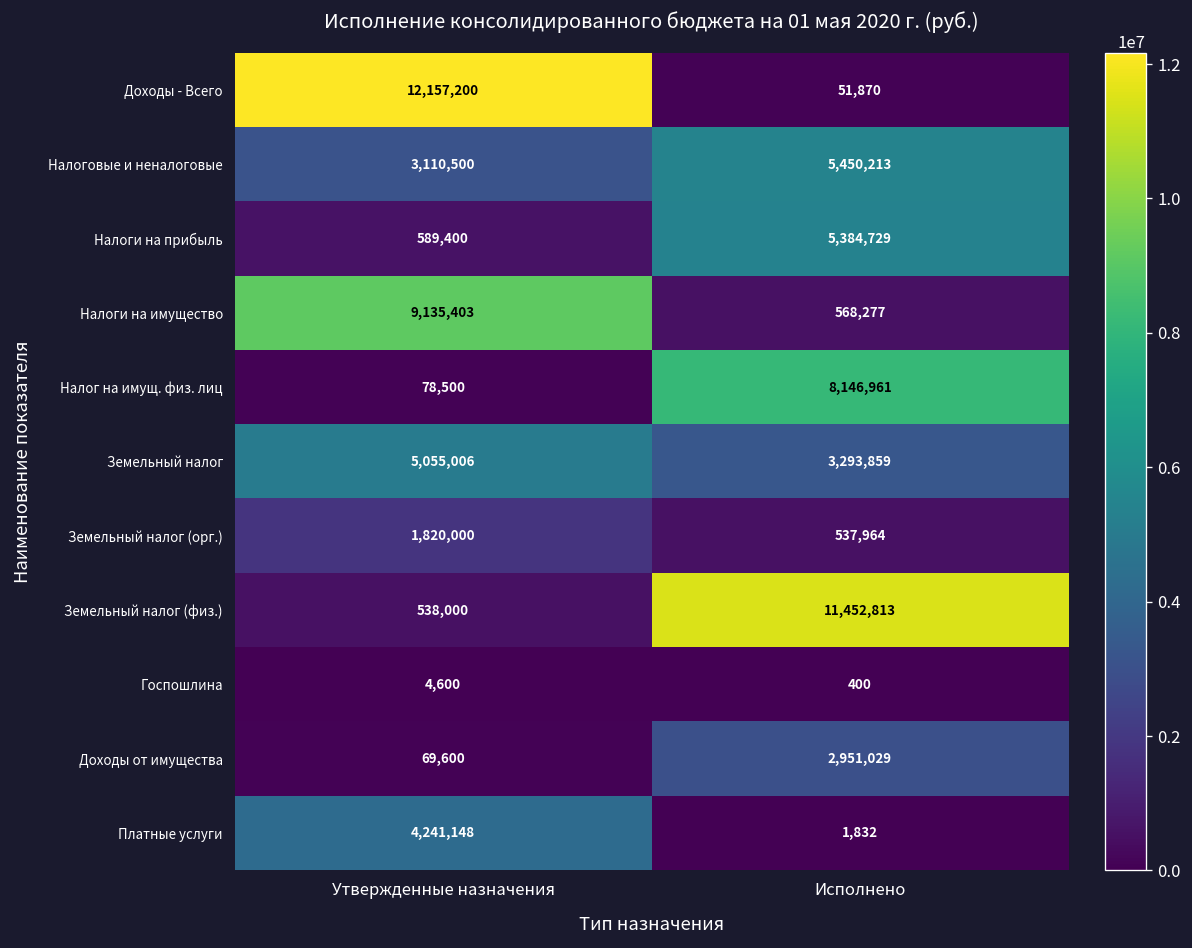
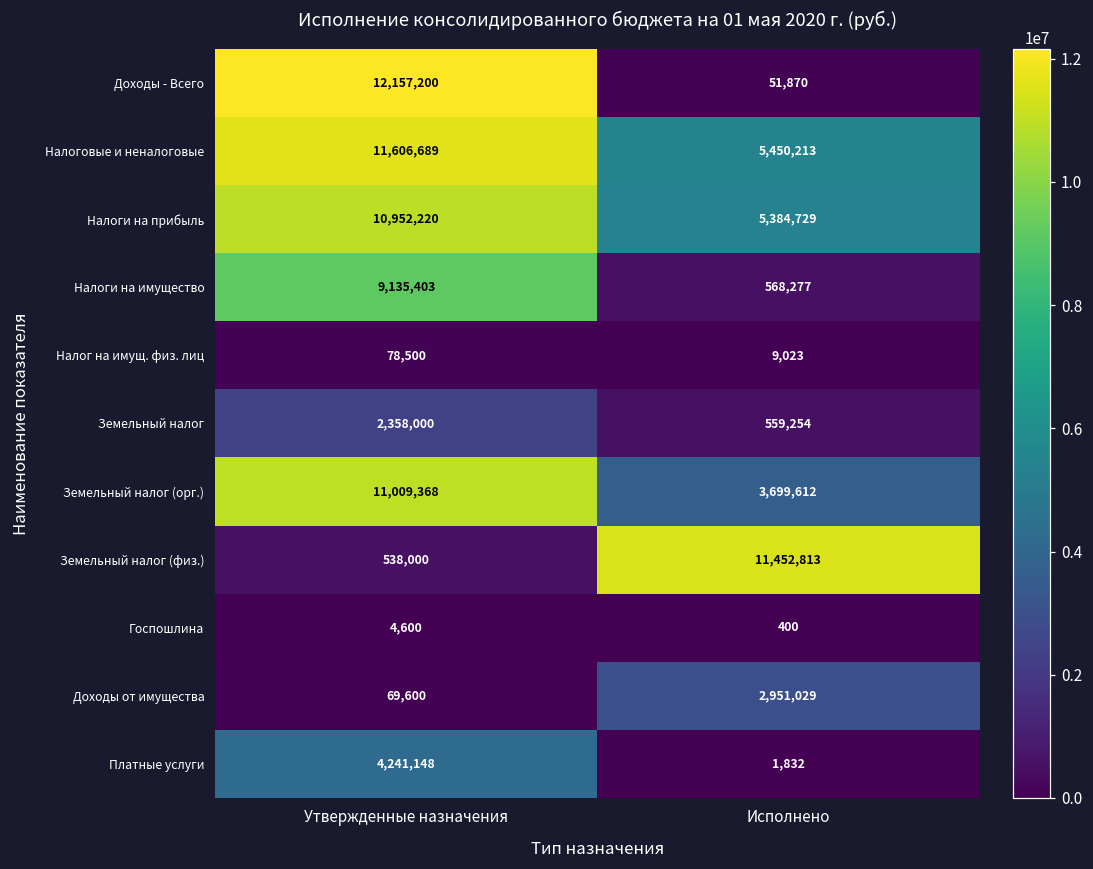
  {
    "Доходы - Всего": {
      "Утвержденные назначения": "12,157,200",
      "Исполнено": "51,870"
    },
    "Налоговые и неналоговые": {
-     "Утвержденные назначения": "3,110,500",
+     "Утвержденные назначения": "11,606,689",
      "Исполнено": "5,450,213"
    },
    "Налоги на прибыль": {
-     "Утвержденные назначения": "589,400",
+     "Утвержденные назначения": "10,952,220",
      "Исполнено": "5,384,729"
    },
    "Налоги на имущество": {
      "Утвержденные назначения": "9,135,403",
      "Исполнено": "568,277"
    },
    "Налог на имущ. физ. лиц": {
      "Утвержденные назначения": "78,500",
-     "Исполнено": "8,146,961"
+     "Исполнено": "9,023"
    },
    "Земельный налог": {
-     "Утвержденные назначения": "5,055,006",
-     "Исполнено": "3,293,859"
+     "Утвержденные назначения": "2,358,000",
+     "Исполнено": "559,254"
    },
    "Земельный налог (орг.)": {
-     "Утвержденные назначения": "1,820,000",
-     "Исполнено": "537,964"
+     "Утвержденные назначения": "11,009,368",
+     "Исполнено": "3,699,612"
    },
    "Земельный налог (физ.)": {
      "Утвержденные назначения": "538,000",
      "Исполнено": "11,452,813"
    },
    "Госпошлина": {
      "Утвержденные назначения": "4,600",
      "Исполнено": "400"
    },
    "Доходы от имущества": {
      "Утвержденные назначения": "69,600",
      "Исполнено": "2,951,029"
    },
    "Платные услуги": {
      "Утвержденные назначения": "4,241,148",
      "Исполнено": "1,832"
    }
  }
